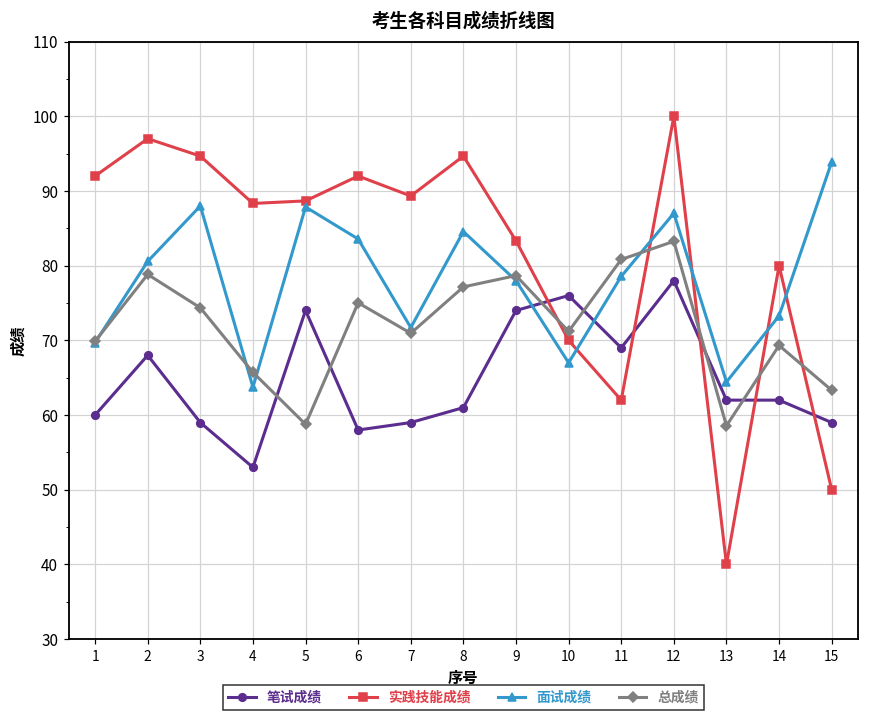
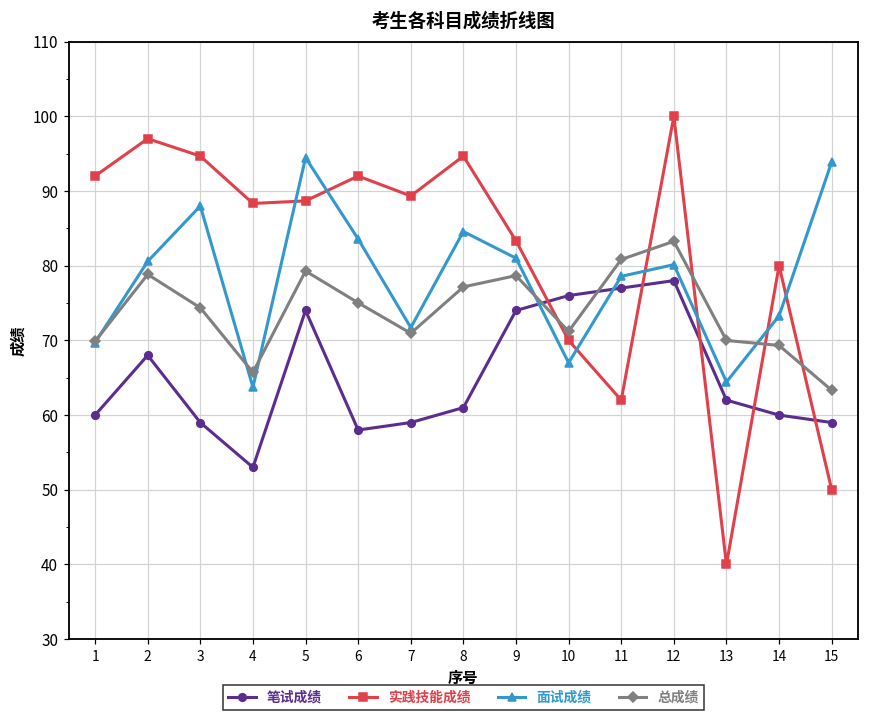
  {
    "笔试成绩": {
      "1": 60,
      "2": 68,
      "3": 59,
      "4": 53,
      "5": 74,
      "6": 58,
      "7": 59,
      "8": 61,
      "9": 74,
      "10": 76,
-     "11": 69,
+     "11": 77,
      "12": 78,
      "13": 62,
-     "14": 62,
+     "14": 60,
      "15": 59
    },
    "实践技能成绩": {
      "1": 92,
      "2": 97,
      "3": 95,
      "4": 88,
      "5": 89,
      "6": 92,
      "7": 89,
      "8": 95,
      "9": 83,
      "10": 70,
      "11": 62,
      "12": 100,
      "13": 40,
      "14": 80,
      "15": 50
    },
    "面试成绩": {
      "2": 81,
      "3": 88,
      "4": 64,
-     "5": 88,
+     "5": 94,
      "6": 84,
      "7": 72,
      "8": 85,
-     "9": 78,
+     "9": 81,
      "10": 67,
      "11": 79,
-     "12": 87,
+     "12": 80,
      "13": 64,
      "14": 73,
      "15": 94
    },
    "总成绩": {
      "2": 79,
      "3": 74,
      "4": 66,
-     "5": 59,
+     "5": 79,
      "6": 75,
      "7": 71,
      "8": 77,
      "9": 79,
      "10": 71,
      "11": 81,
      "12": 83,
-     "13": 59,
+     "13": 70,
      "14": 69,
      "15": 63
    }
  }
